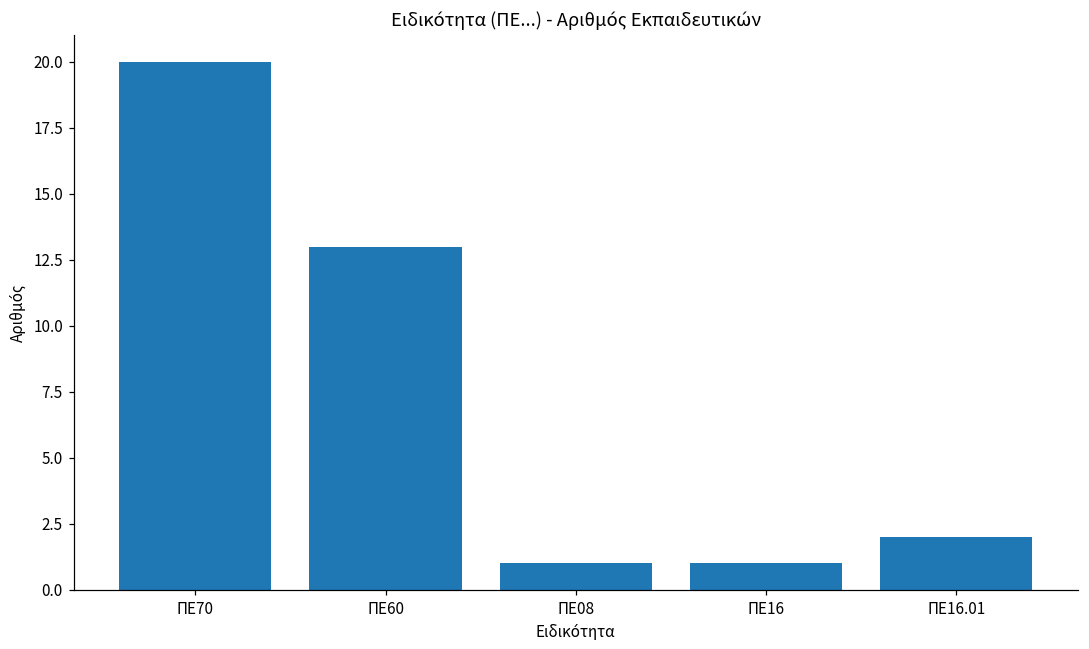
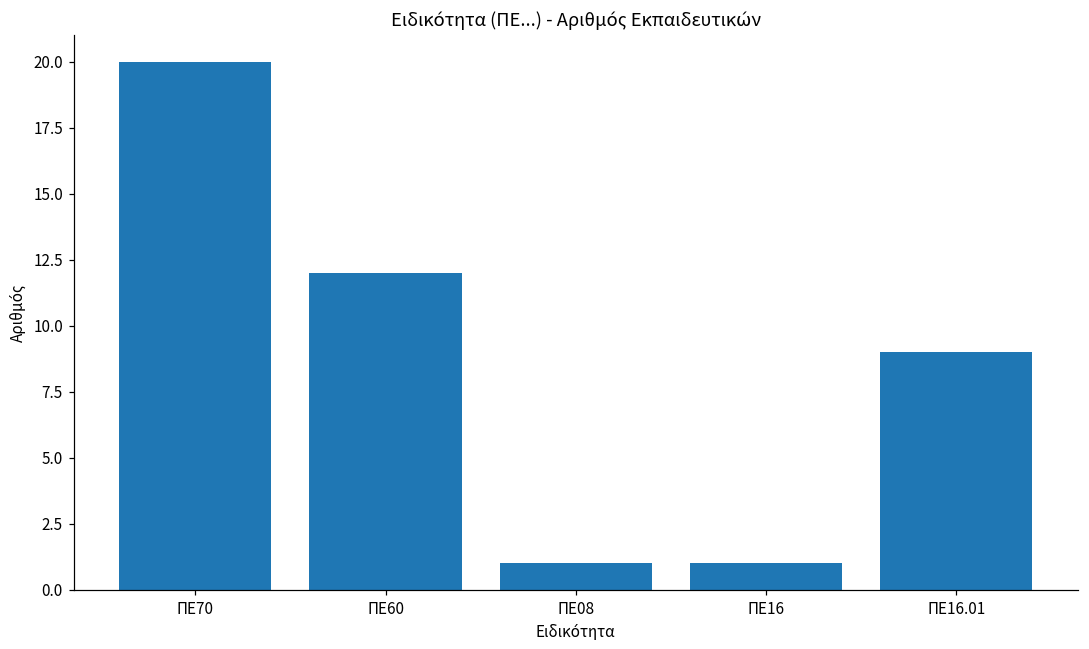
  {
    "ΠΕ70": 20,
-   "ΠΕ60": 13,
+   "ΠΕ60": 12,
    "ΠΕ08": 1,
    "ΠΕ16": 1,
-   "ΠΕ16.01": 2
+   "ΠΕ16.01": 9
  }
